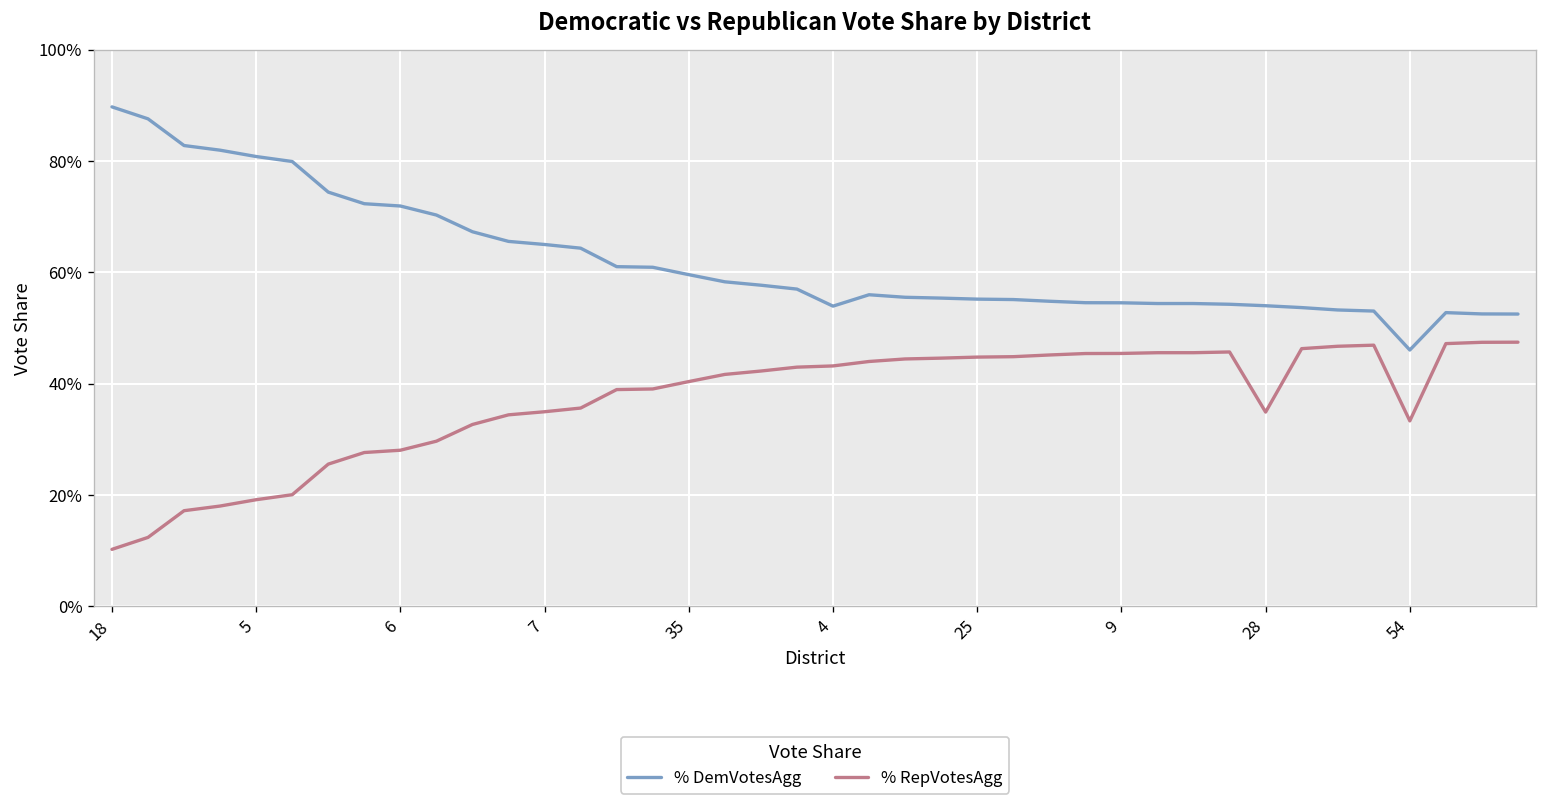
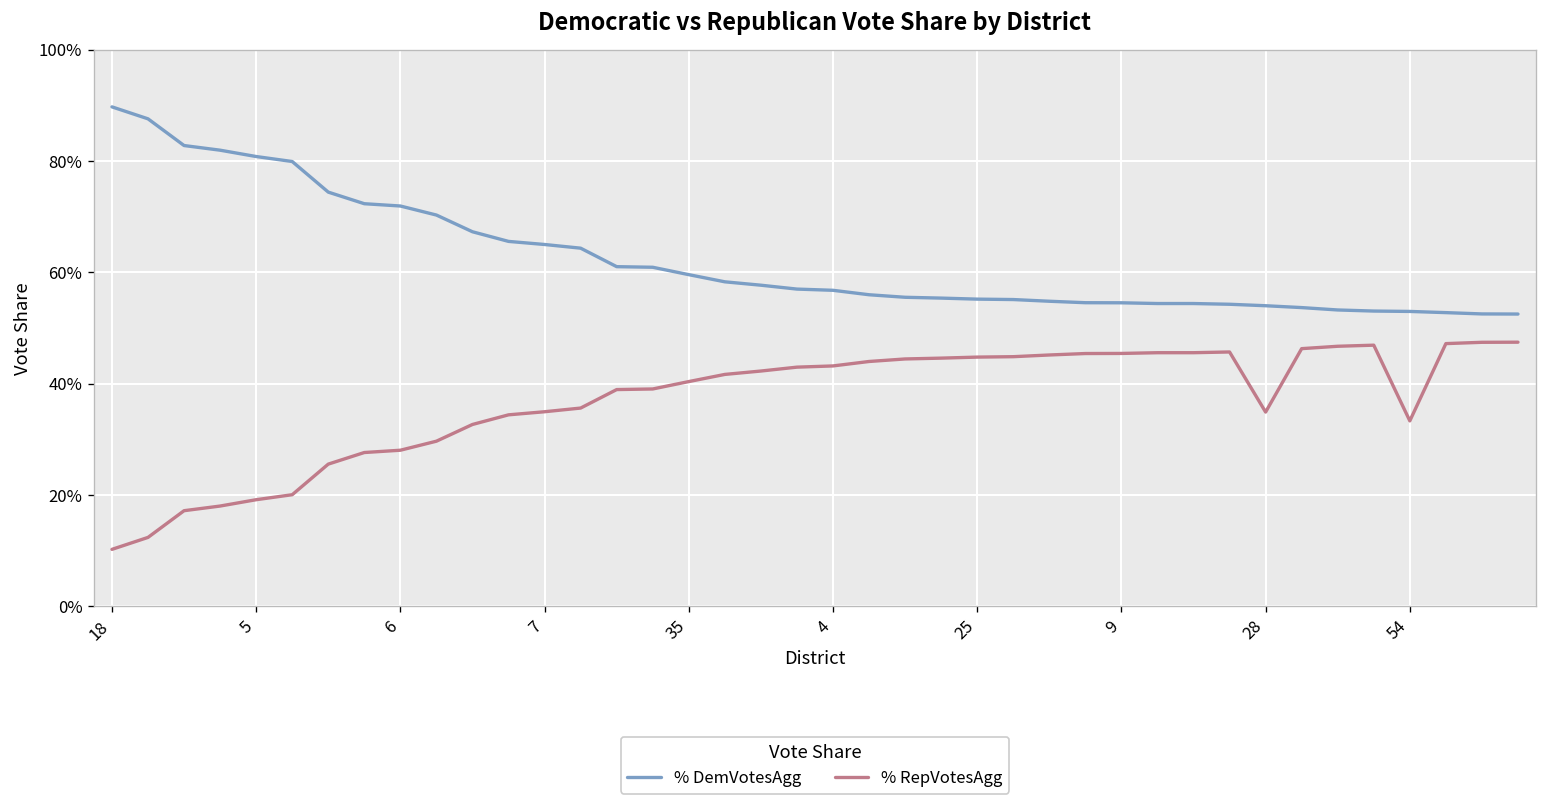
  {
    "% DemVotesAgg": {
-     "4": "54%",
+     "4": "57%",
      "28": "54%",
-     "54": "46%"
+     "54": "53%"
    },
    "% RepVotesAgg": {
      "4": "43%",
      "28": "35%",
      "54": "33%"
    }
  }
